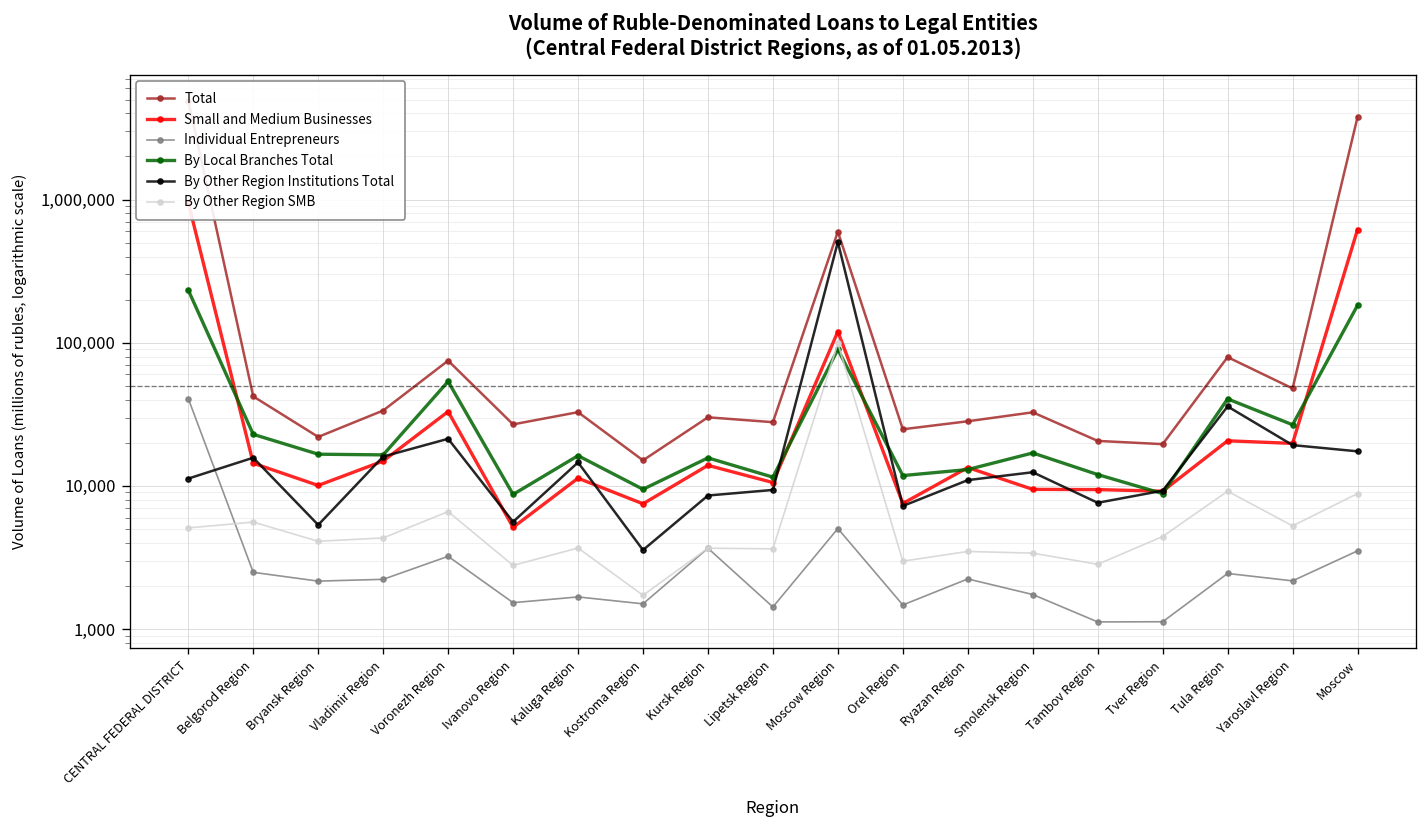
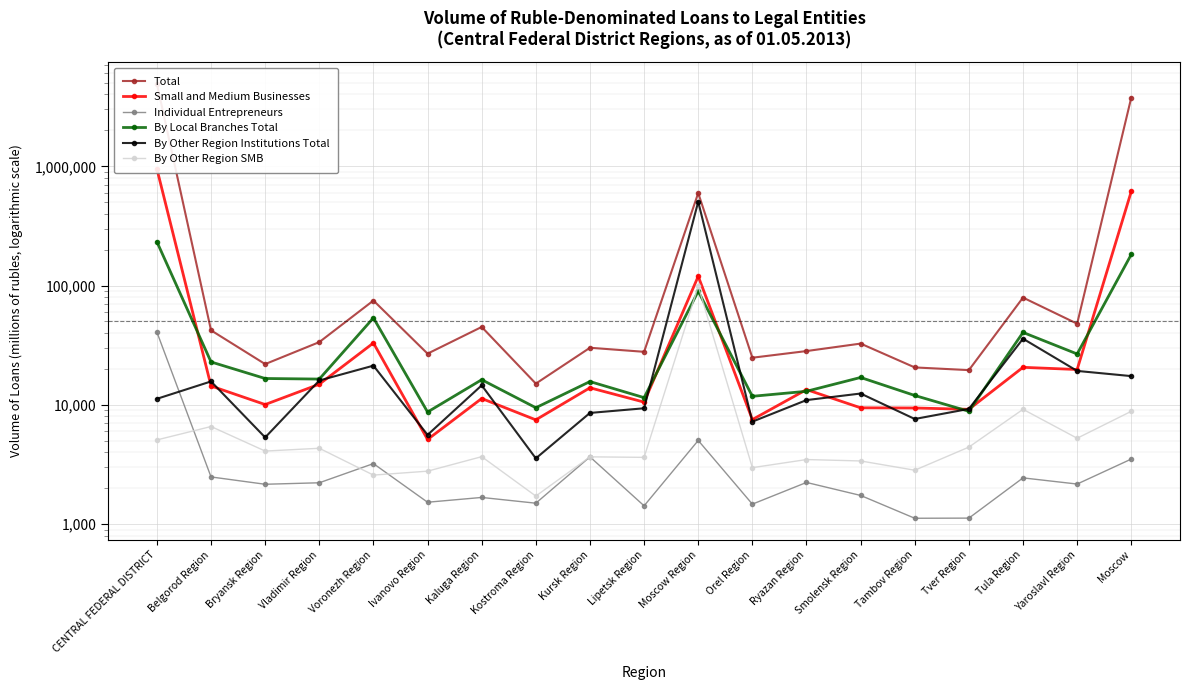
  {
    "Total": {
      "Belgorod Region": "42,000",
      "Bryansk Region": "22,000",
      "Vladimir Region": "34,000",
      "Voronezh Region": "70,000",
      "Ivanovo Region": "27,000",
-     "Kaluga Region": "33,000",
+     "Kaluga Region": "45,000",
      "Kostroma Region": "15,000",
      "Kursk Region": "30,000",
      "Lipetsk Region": "28,000",
      "Moscow Region": "600,000",
      "Orel Region": "25,000",
      "Ryazan Region": "28,000",
      "Smolensk Region": "33,000",
      "Tambov Region": "21,000",
      "Tver Region": "20,000",
      "Tula Region": "80,000",
      "Yaroslavl Region": "48,000",
      "Moscow": "3,800,000"
    },
    "Small and Medium Businesses": {
      "Belgorod Region": "14,000",
      "Bryansk Region": "10,000",
      "Vladimir Region": "15,000",
      "Voronezh Region": "33,000",
      "Ivanovo Region": "5,100",
      "Kaluga Region": "11,000",
      "Kostroma Region": "7,000",
      "Kursk Region": "14,000",
      "Lipetsk Region": "11,000",
      "Moscow Region": "120,000",
      "Smolensk Region": "9,000",
      "Tambov Region": "9,000",
      "Tula Region": "21,000",
      "Moscow": "600,000"
    },
    "Individual Entrepreneurs": {
      "CENTRAL FEDERAL DISTRICT": "41,000",
      "Belgorod Region": "2,500",
      "Bryansk Region": "2,200",
      "Vladimir Region": "2,200",
      "Voronezh Region": "3,200",
      "Ivanovo Region": "1,500",
      "Kaluga Region": "1,700",
      "Kostroma Region": "1,500",
      "Lipetsk Region": "1,400",
      "Moscow Region": "5,000",
      "Orel Region": "1,500",
      "Ryazan Region": "2,200",
      "Smolensk Region": "1,700",
      "Tambov Region": "1,100",
      "Tver Region": "1,100",
      "Tula Region": "2,400",
      "Yaroslavl Region": "2,200",
      "Moscow": "3,500"
    },
    "By Local Branches Total": {
      "CENTRAL FEDERAL DISTRICT": "230,000",
      "Belgorod Region": "23,000",
      "Bryansk Region": "17,000",
      "Voronezh Region": "50,000",
      "Ivanovo Region": "9,000",
      "Kaluga Region": "16,000",
      "Kostroma Region": "9,000",
      "Kursk Region": "16,000",
      "Lipetsk Region": "11,000",
      "Moscow Region": "90,000",
      "Orel Region": "12,000",
      "Smolensk Region": "17,000",
      "Tambov Region": "12,000",
      "Tula Region": "40,000",
      "Yaroslavl Region": "27,000",
      "Moscow": "180,000"
    },
    "By Other Region Institutions Total": {
      "CENTRAL FEDERAL DISTRICT": "11,000",
      "Belgorod Region": "16,000",
      "Bryansk Region": "5,000",
      "Voronezh Region": "21,000",
      "Ivanovo Region": "6,000",
      "Kaluga Region": "15,000",
      "Kostroma Region": "3,600",
      "Kursk Region": "9,000",
      "Lipetsk Region": "9,000",
      "Moscow Region": "500,000",
      "Ryazan Region": "11,000",
      "Smolensk Region": "12,000",
      "Tambov Region": "8,000",
      "Tula Region": "36,000",
      "Moscow": "17,000"
    },
    "By Other Region SMB": {
      "CENTRAL FEDERAL DISTRICT": "5,100",
-     "Belgorod Region": "6,000",
+     "Belgorod Region": "7,000",
      "Bryansk Region": "4,100",
      "Vladimir Region": "4,300",
-     "Voronezh Region": "7,000",
+     "Voronezh Region": "2,600",
      "Ivanovo Region": "2,800",
      "Kaluga Region": "3,700",
      "Kostroma Region": "1,700",
      "Lipetsk Region": "3,600",
      "Moscow Region": "100,000",
      "Orel Region": "3,000",
      "Ryazan Region": "3,500",
      "Smolensk Region": "3,400",
      "Tambov Region": "2,800",
      "Tver Region": "4,400",
      "Tula Region": "9,000",
      "Yaroslavl Region": "5,000",
      "Moscow": "9,000"
    }
  }
